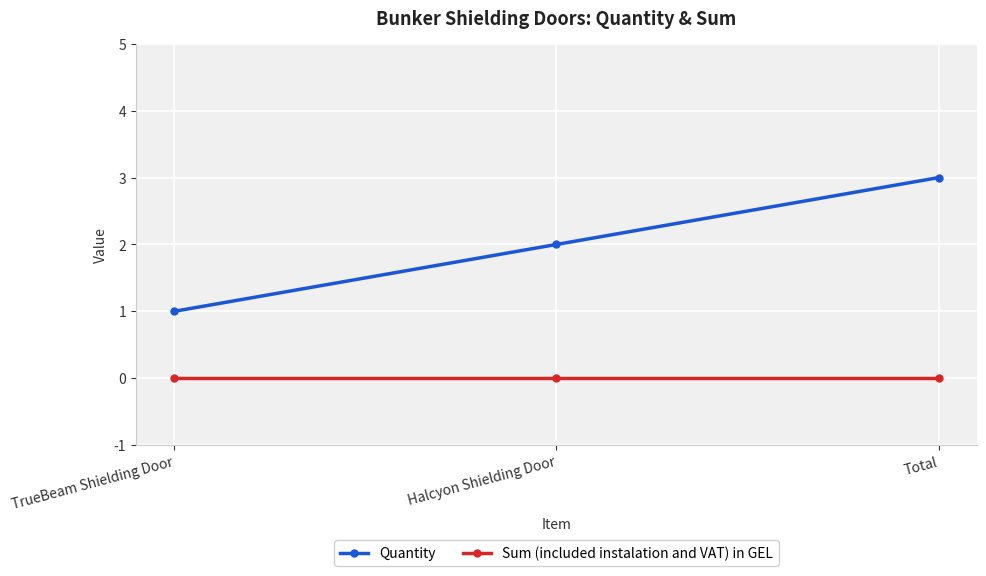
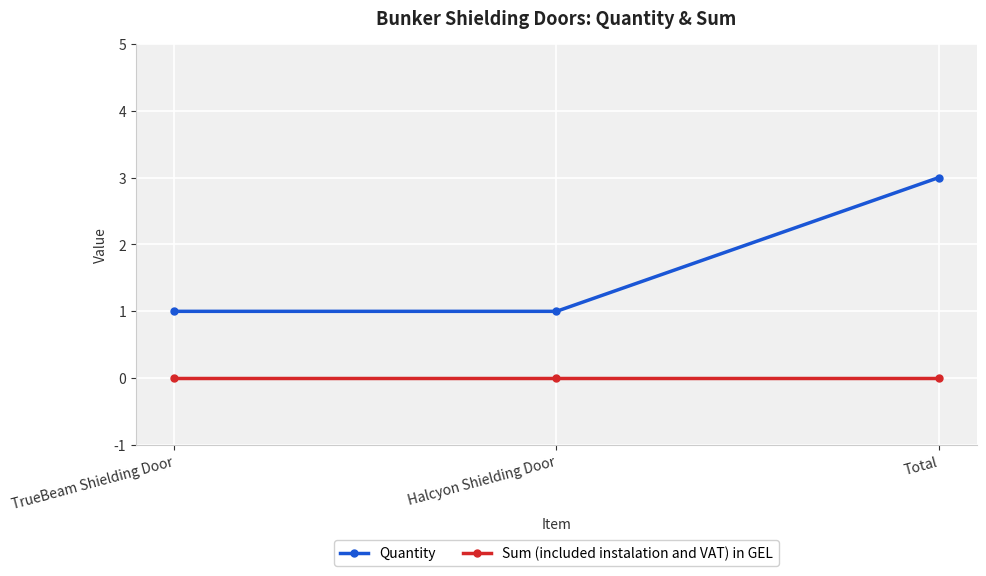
  {
    "Quantity": {
      "TrueBeam Shielding Door": 1,
-     "Halcyon Shielding Door": 2,
+     "Halcyon Shielding Door": 1,
      "Total": 3
    },
    "Sum (included instalation and VAT) in GEL": {
      "TrueBeam Shielding Door": 0,
      "Halcyon Shielding Door": 0,
      "Total": 0
    }
  }
